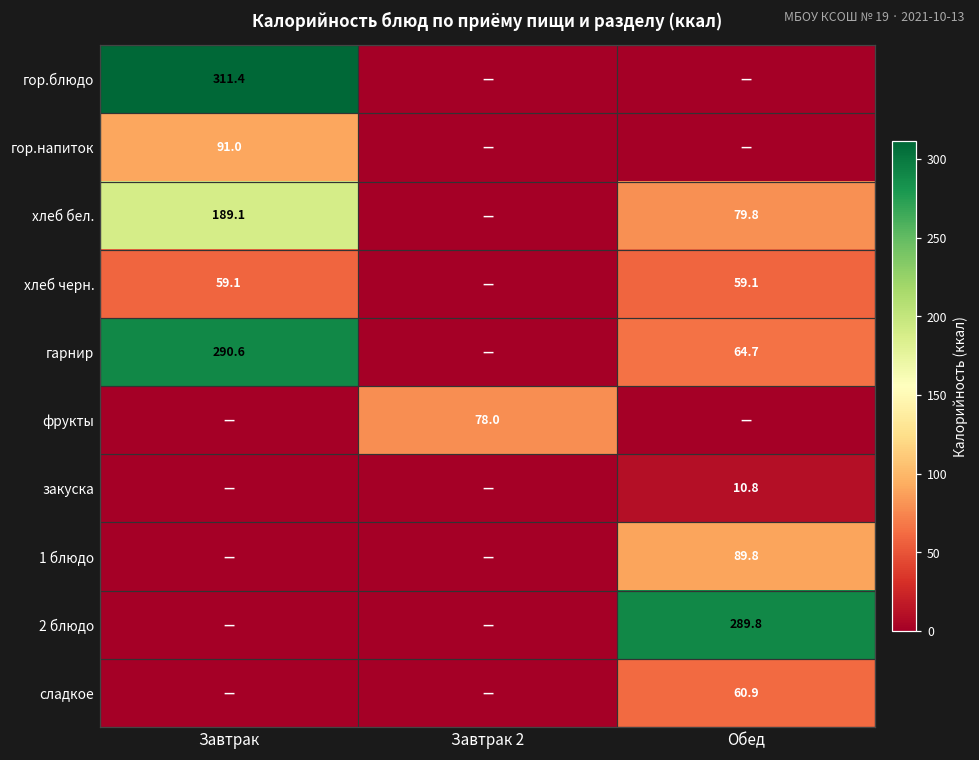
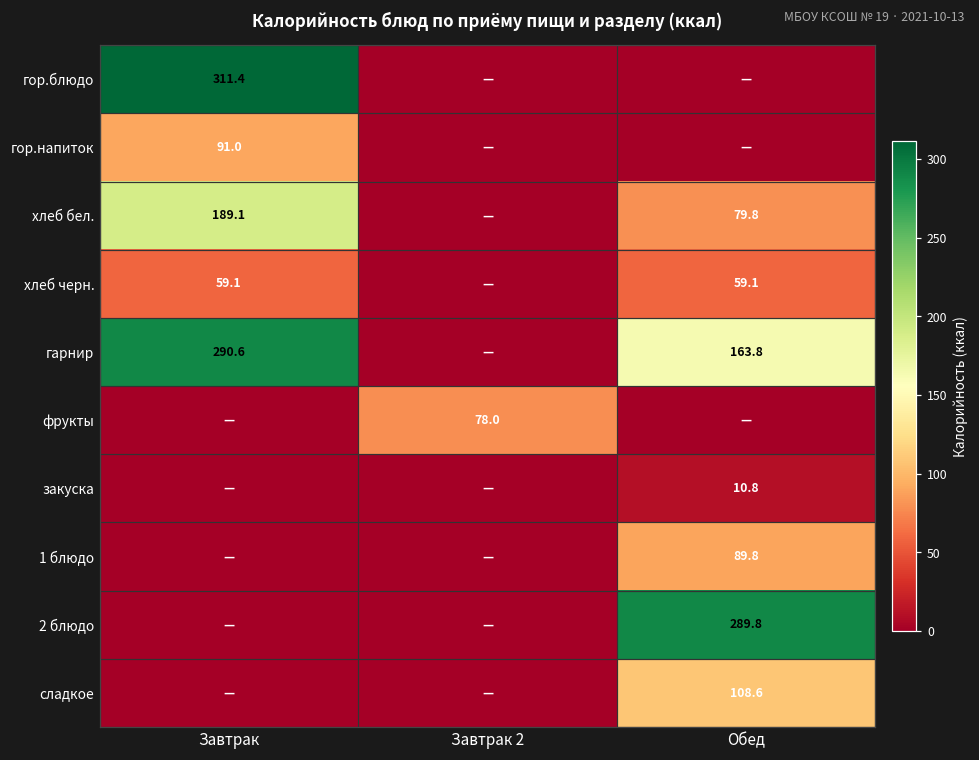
  {
    "гор.блюдо": {
      "Завтрак": 311.4
    },
    "гор.напиток": {
      "Завтрак": 91.0
    },
    "хлеб бел.": {
      "Завтрак": 189.1,
      "Обед": 79.8
    },
    "хлеб черн.": {
      "Завтрак": 59.1,
      "Обед": 59.1
    },
    "гарнир": {
      "Завтрак": 290.6,
-     "Обед": 64.7
+     "Обед": 163.8
    },
    "фрукты": {
      "Завтрак 2": 78.0
    },
    "закуска": {
      "Обед": 10.8
    },
    "1 блюдо": {
      "Обед": 89.8
    },
    "2 блюдо": {
      "Обед": 289.8
    },
    "сладкое": {
-     "Обед": 60.9
+     "Обед": 108.6
    }
  }
